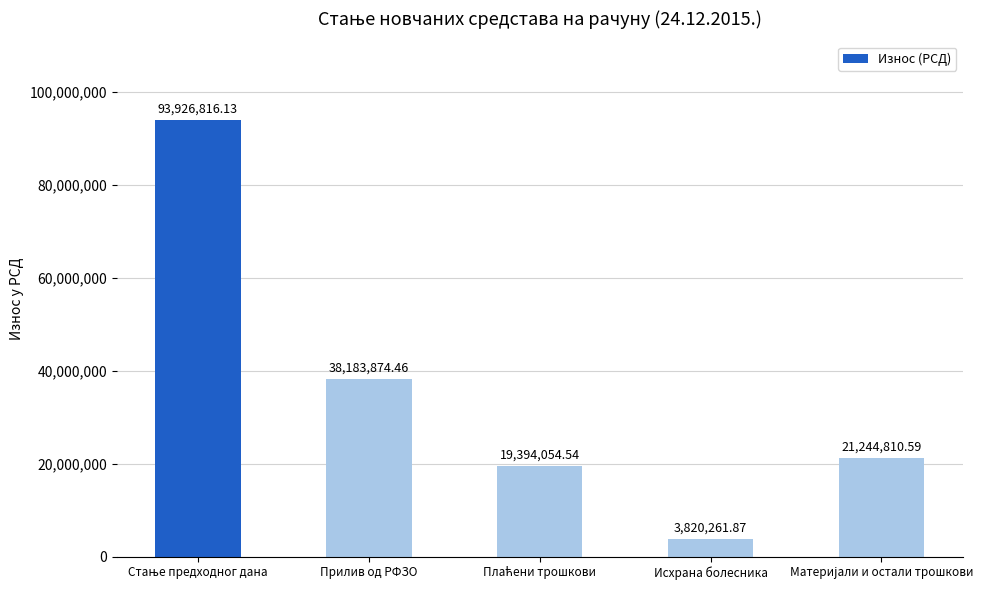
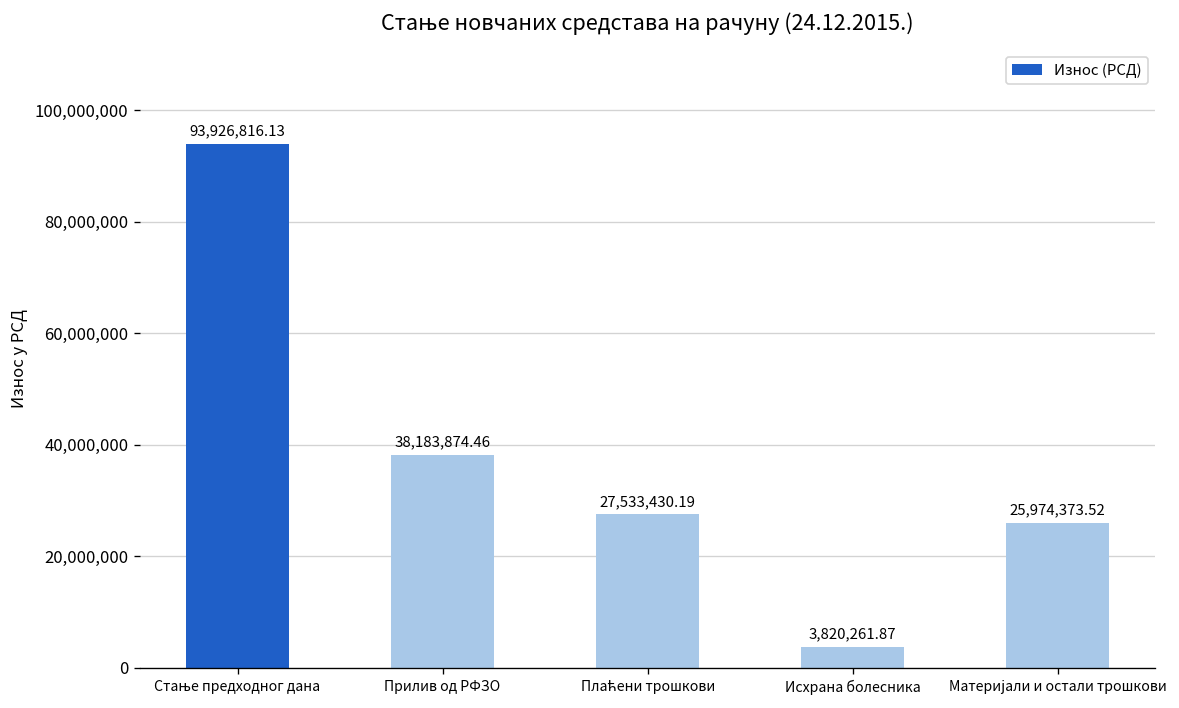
  {
    "Стање предходног дана": "93,926,816.13",
    "Прилив од РФЗО": "38,183,874.46",
-   "Плаћени трошкови": "19,394,054.54",
+   "Плаћени трошкови": "27,533,430.19",
    "Исхрана болесника": "3,820,261.87",
-   "Материјали и остали трошкови": "21,244,810.59"
+   "Материјали и остали трошкови": "25,974,373.52"
  }
